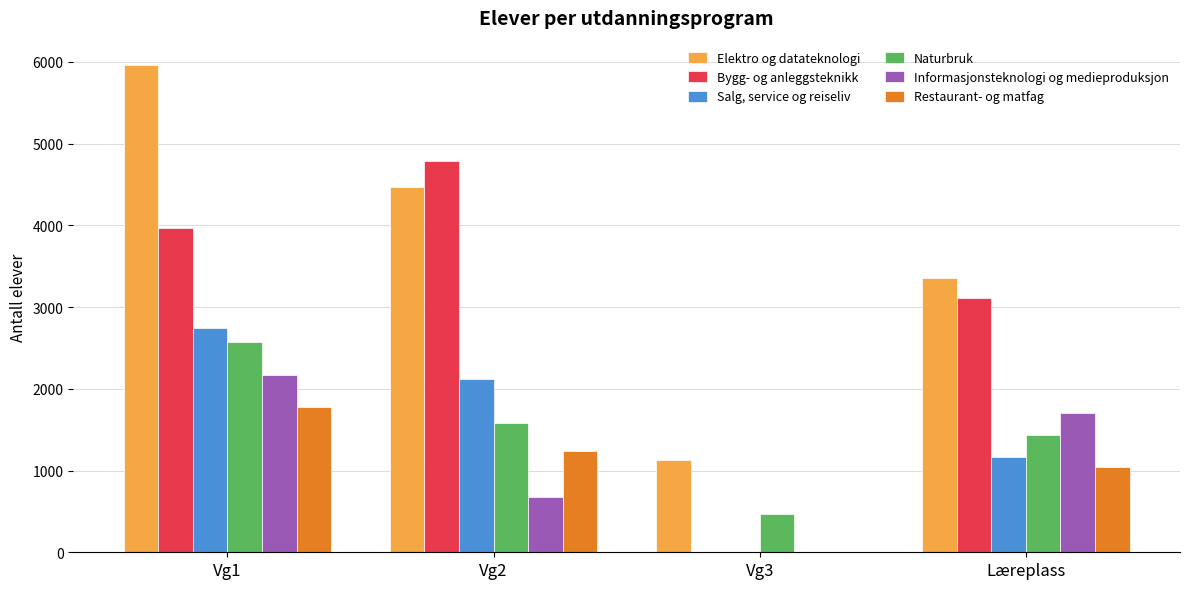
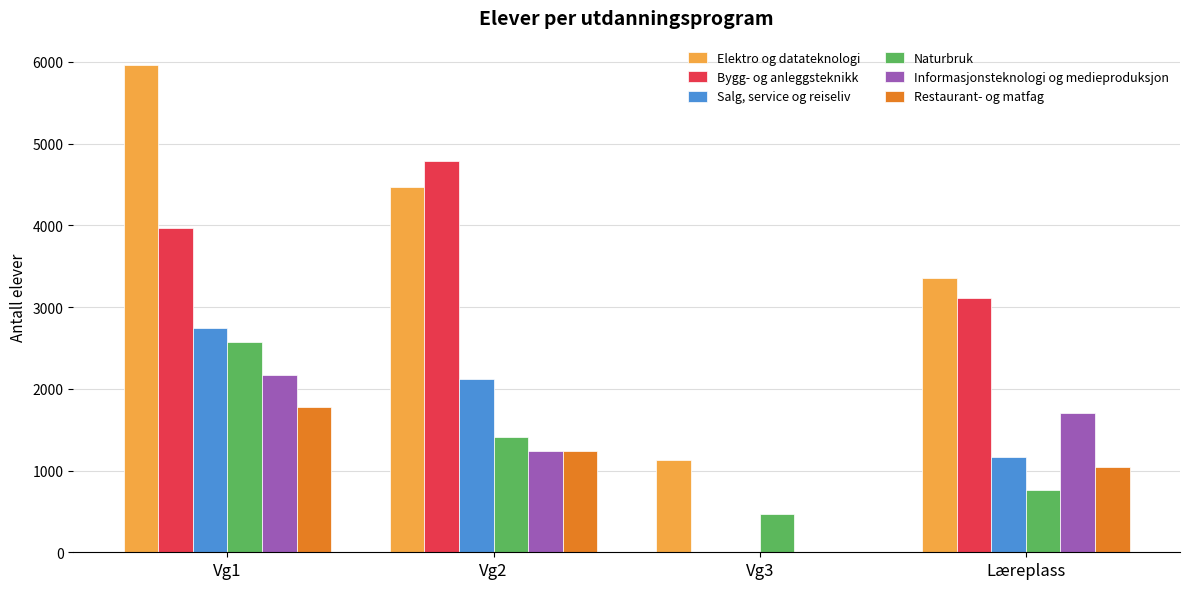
  {
    "Bygg- og anleggsteknikk": {
      "Vg1": 4000,
      "Vg2": 4800,
      "Vg3": 0,
      "Læreplass": 3100
    },
    "Salg, service og reiseliv": {
      "Vg1": 2700,
      "Vg2": 2100,
      "Vg3": 0,
      "Læreplass": 1200
    },
    "Naturbruk": {
      "Vg1": 2600,
-     "Vg2": 1600,
+     "Vg2": 1400,
      "Vg3": 500,
-     "Læreplass": 1400
+     "Læreplass": 800
    },
    "Informasjonsteknologi og medieproduksjon": {
      "Vg1": 2200,
-     "Vg2": 700,
+     "Vg2": 1200,
      "Vg3": 0,
      "Læreplass": 1700
    }
  }
